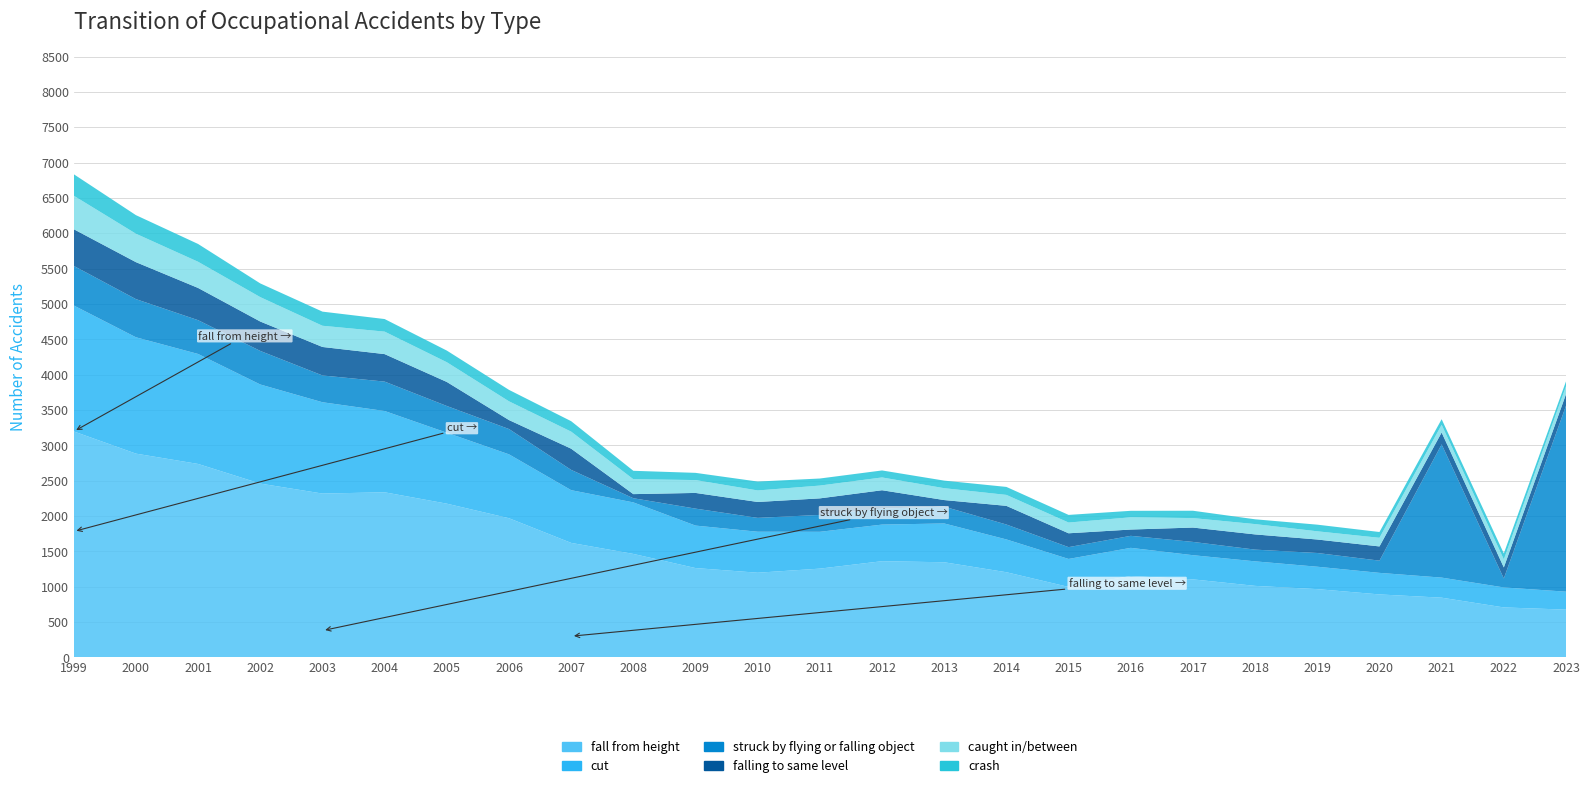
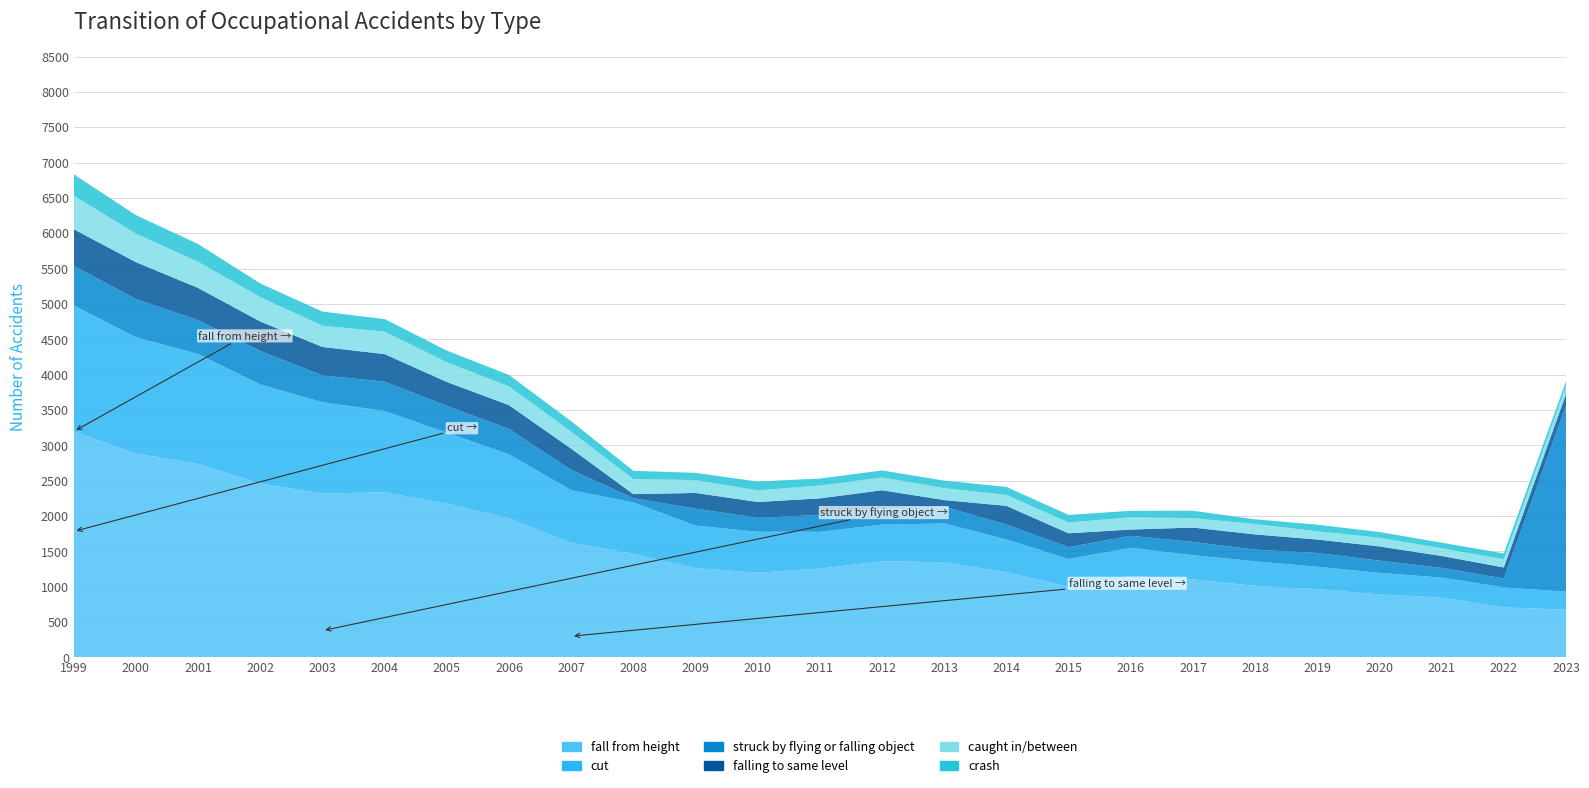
  {
    "struck by flying or falling object": {
      "1999": 600,
      "2000": 500,
      "2001": 500,
      "2002": 500,
      "2003": 400,
      "2004": 400,
      "2005": 400,
      "2006": 400,
      "2007": 300,
      "2008": 100,
      "2009": 200,
      "2010": 200,
      "2014": 200,
      "2015": 200,
      "2016": 200,
      "2017": 200,
      "2018": 200,
      "2019": 200,
      "2020": 200,
-     "2021": 1900,
+     "2021": 100,
      "2022": 100,
      "2023": 2600
    },
    "falling to same level": {
      "1999": 500,
      "2000": 500,
      "2001": 500,
      "2002": 400,
      "2003": 400,
      "2004": 400,
      "2005": 300,
-     "2006": 100,
+     "2006": 300,
      "2007": 300,
      "2008": 100,
      "2009": 200,
      "2010": 200,
      "2011": 200,
      "2012": 300,
      "2013": 100,
      "2014": 300,
      "2015": 200,
      "2016": 100,
      "2017": 200,
      "2018": 200,
      "2019": 200,
      "2020": 200,
      "2021": 200,
      "2022": 200,
      "2023": 200
    }
  }
